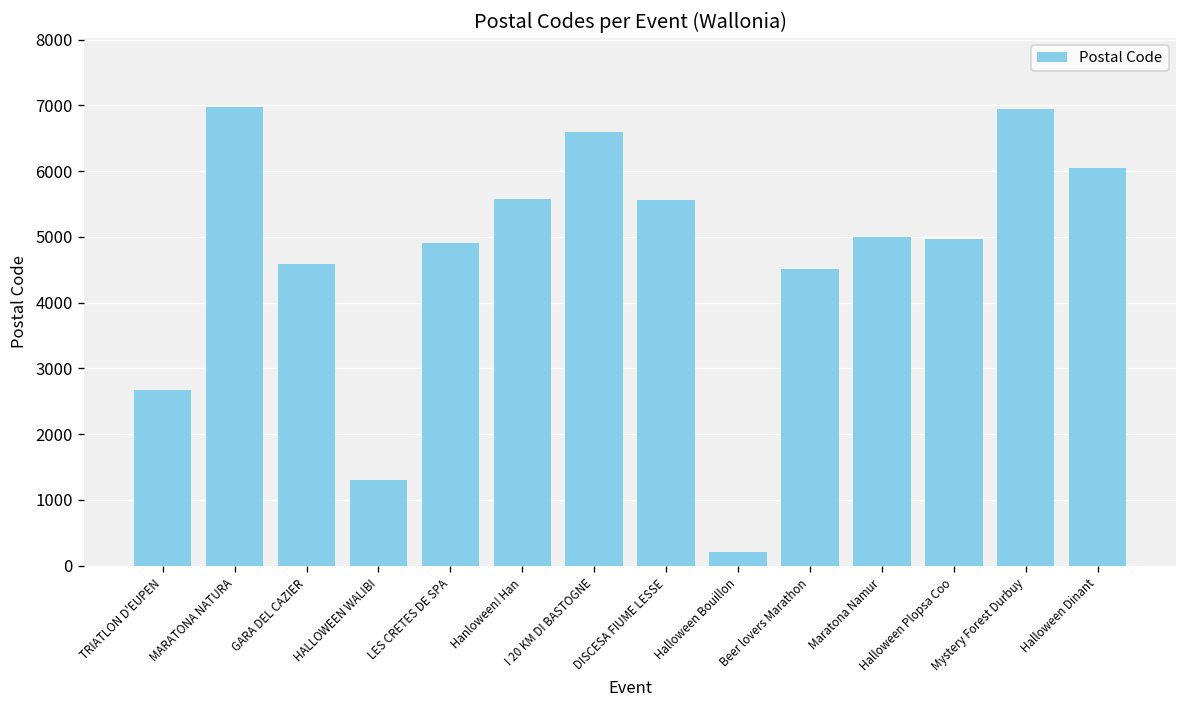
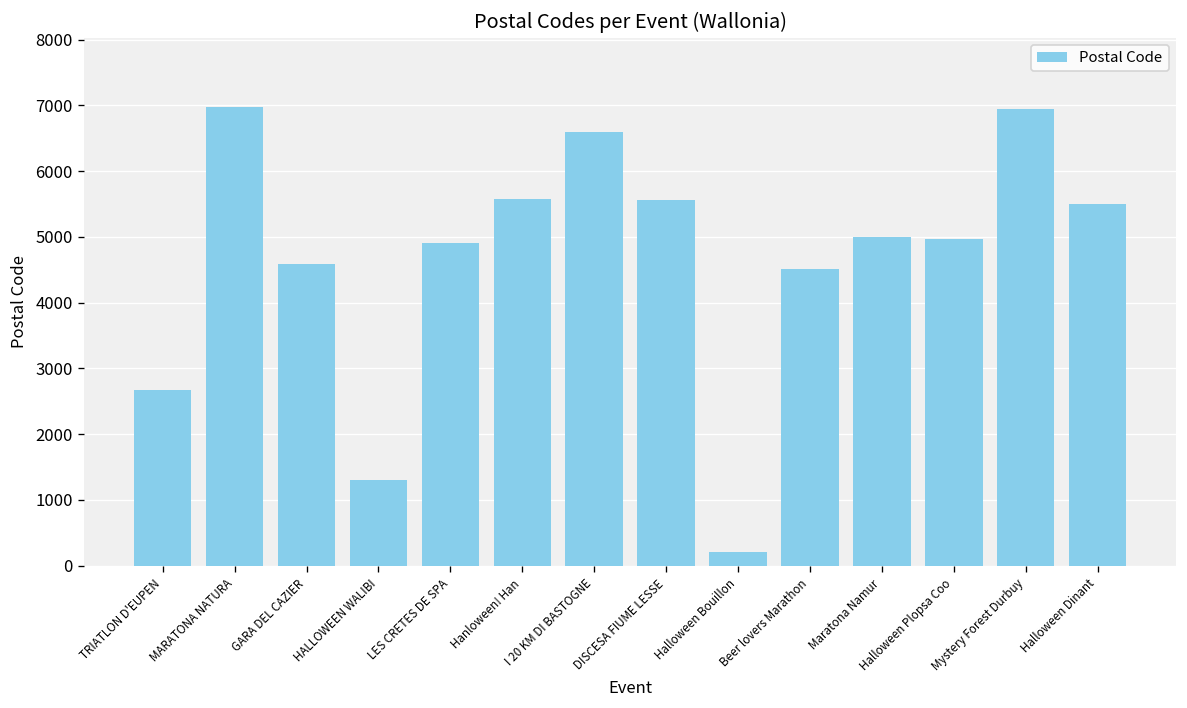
  {
    "TRIATLON D'EUPEN": 2700,
    "MARATONA NATURA": 7000,
    "GARA DEL CAZIER": 4600,
    "HALLOWEEN WALIBI": 1300,
    "LES CRETES DE SPA": 4900,
    "Hanloween! Han": 5600,
    "I 20 KM DI BASTOGNE": 6600,
    "DISCESA FIUME LESSE": 5600,
    "Halloween Bouillon": 200,
    "Beer lovers Marathon": 4500,
    "Maratona Namur": 5000,
    "Halloween Plopsa Coo": 5000,
    "Mystery Forest Durbuy": 6900,
-   "Halloween Dinant": 6100
+   "Halloween Dinant": 5500
  }
